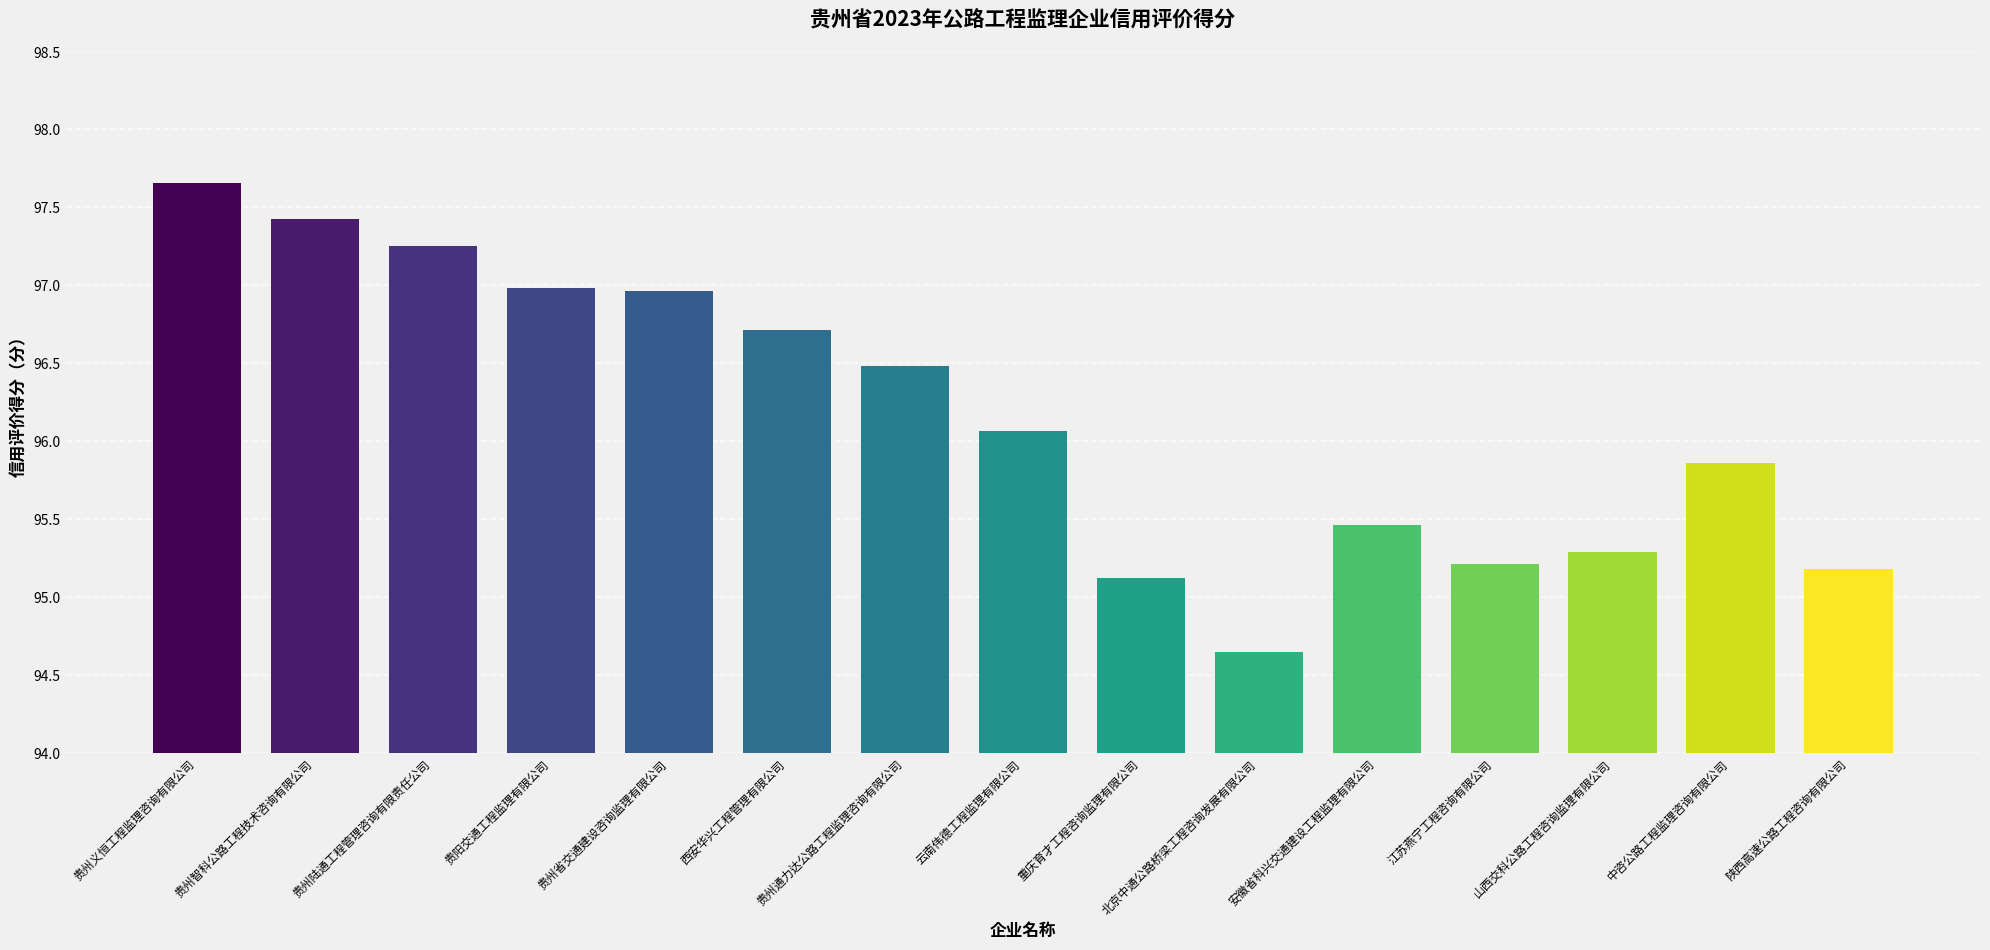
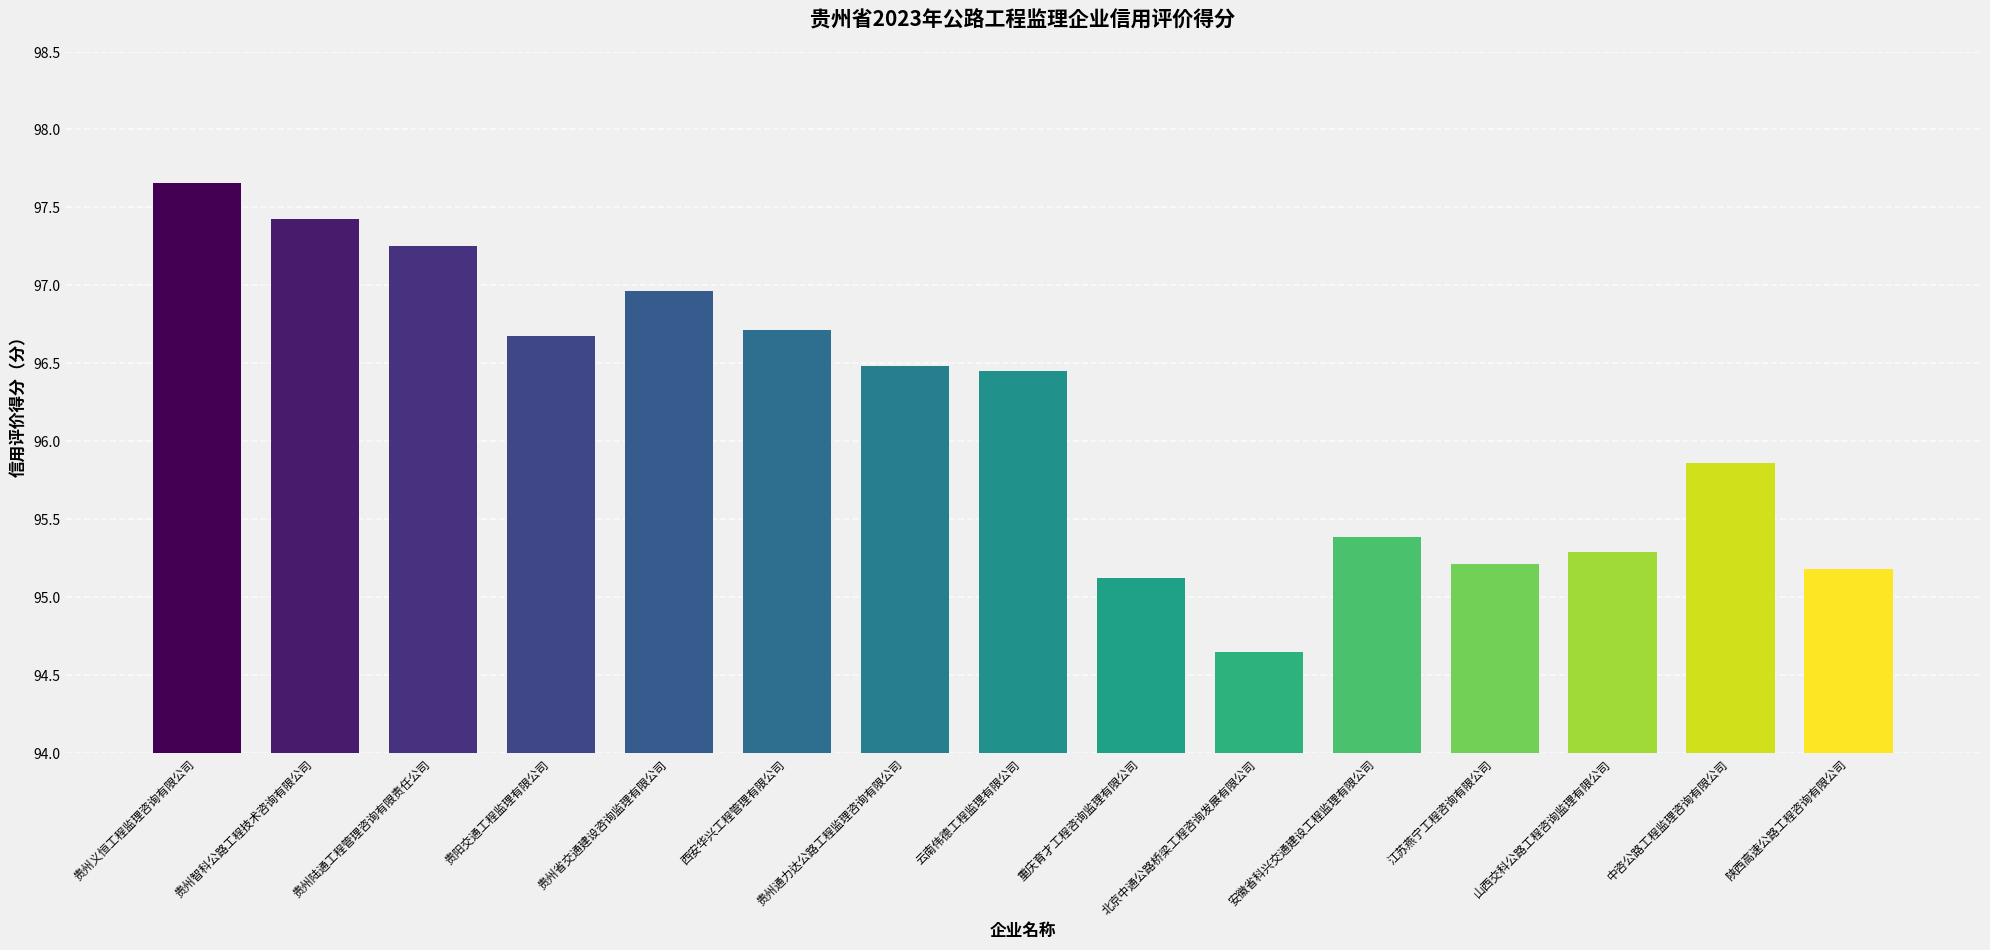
  {
    "贵州义恒工程监理咨询有限公司": 97.66,
    "贵州智科公路工程技术咨询有限公司": 97.43,
    "贵州陆通工程管理咨询有限责任公司": 97.26,
-   "贵阳交通工程监理有限公司": 96.98,
+   "贵阳交通工程监理有限公司": 96.68,
    "贵州省交通建设咨询监理有限公司": 96.97,
    "西安华兴工程管理有限公司": 96.71,
    "贵州通力达公路工程监理咨询有限公司": 96.48,
-   "云南伟德工程监理有限公司": 96.07,
+   "云南伟德工程监理有限公司": 96.45,
    "重庆育才工程咨询监理有限公司": 95.12,
    "北京中通公路桥梁工程咨询发展有限公司": 94.65,
-   "安徽省科兴交通建设工程监理有限公司": 95.46,
+   "安徽省科兴交通建设工程监理有限公司": 95.39,
    "江苏燕宁工程咨询有限公司": 95.21,
    "山西交科公路工程咨询监理有限公司": 95.29,
    "中咨公路工程监理咨询有限公司": 95.86,
    "陕西高速公路工程咨询有限公司": 95.18
  }
